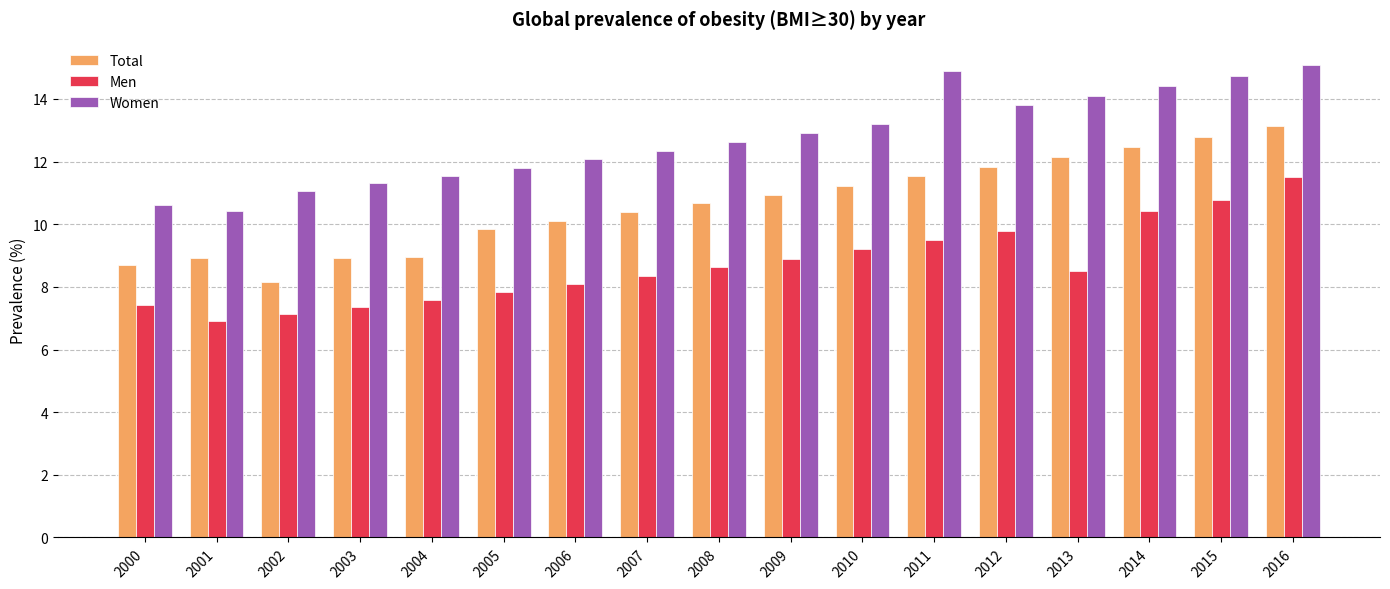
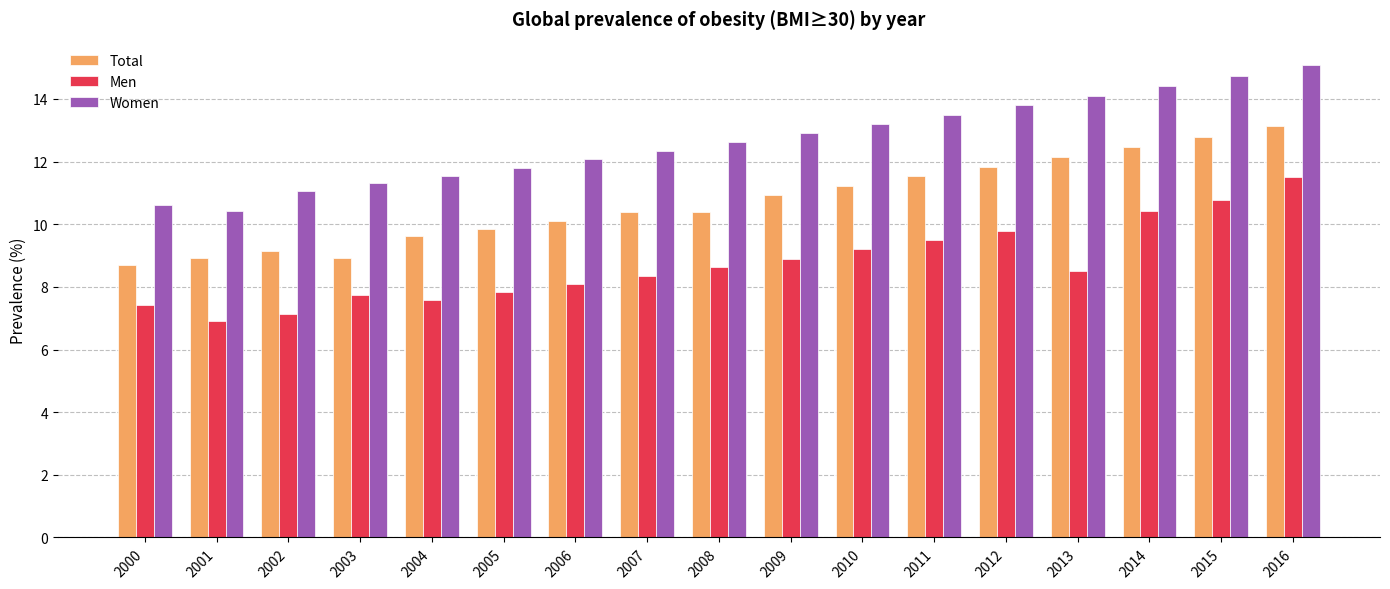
  {
    "Total": {
      "2000": 8.7,
      "2001": 8.9,
-     "2002": 8.2,
+     "2002": 9.1,
      "2003": 8.9,
-     "2004": 9.0,
+     "2004": 9.6,
      "2005": 9.9,
      "2006": 10.1,
      "2007": 10.4,
-     "2008": 10.7,
+     "2008": 10.4,
      "2009": 10.9,
      "2010": 11.2,
      "2011": 11.5,
      "2012": 11.8,
      "2013": 12.1,
      "2014": 12.5,
      "2015": 12.8,
      "2016": 13.1
    },
    "Men": {
      "2000": 7.4,
      "2001": 6.9,
      "2002": 7.1,
-     "2003": 7.3,
+     "2003": 7.7,
      "2004": 7.6,
      "2005": 7.8,
      "2006": 8.1,
      "2007": 8.4,
      "2008": 8.6,
      "2009": 8.9,
      "2010": 9.2,
      "2011": 9.5,
      "2012": 9.8,
      "2013": 8.5,
      "2014": 10.4,
      "2015": 10.8,
      "2016": 11.5
    },
    "Women": {
      "2000": 10.6,
      "2001": 10.4,
      "2002": 11.1,
      "2003": 11.3,
      "2004": 11.6,
      "2005": 11.8,
      "2006": 12.1,
      "2007": 12.3,
      "2008": 12.6,
      "2009": 12.9,
      "2010": 13.2,
-     "2011": 14.9,
+     "2011": 13.5,
      "2012": 13.8,
      "2013": 14.1,
      "2014": 14.4,
      "2015": 14.7,
      "2016": 15.1
    }
  }
